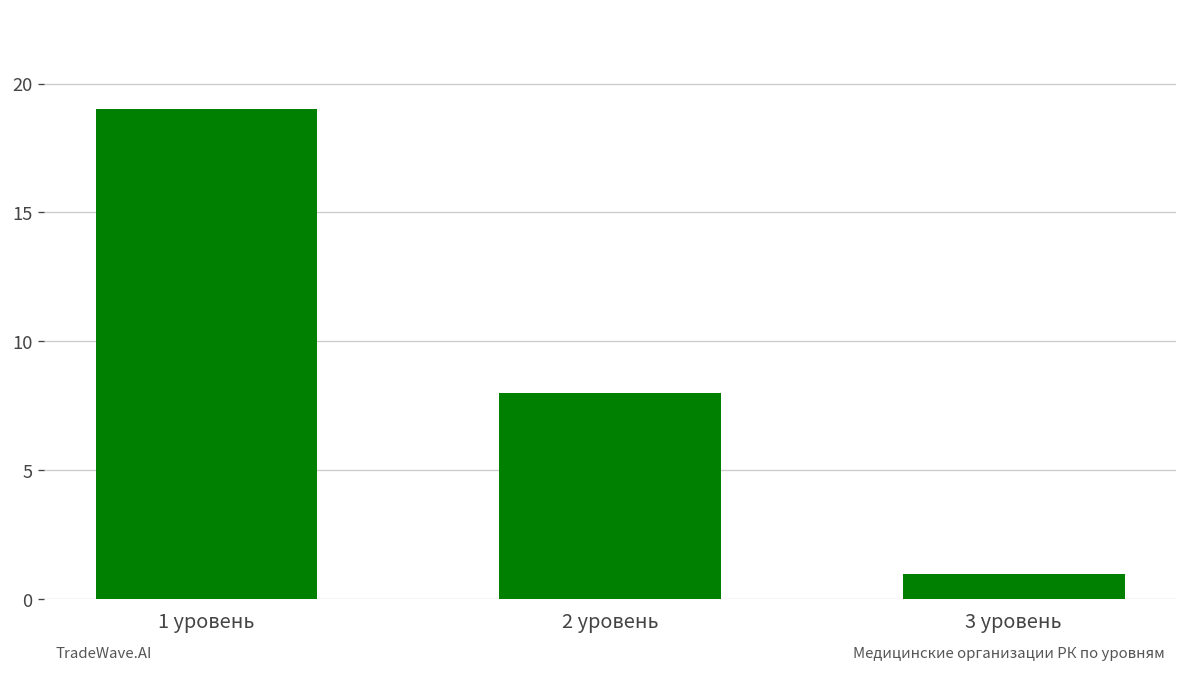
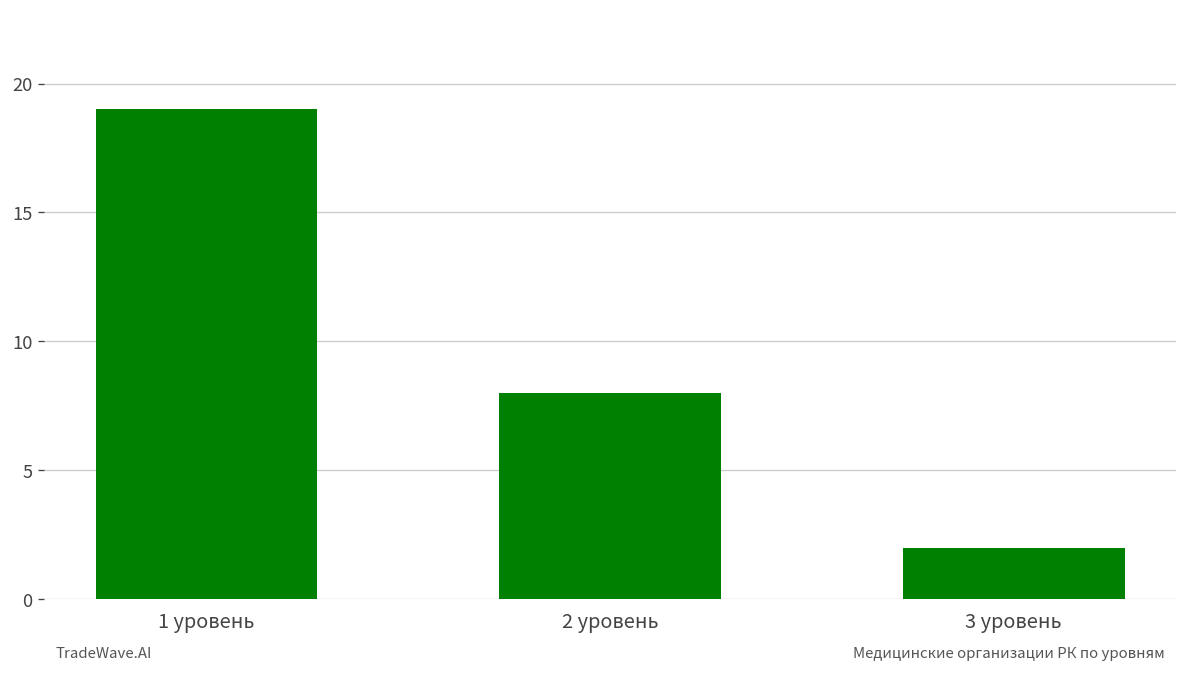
  {
    "1 уровень": 19,
    "2 уровень": 8,
-   "3 уровень": 1
+   "3 уровень": 2
  }
